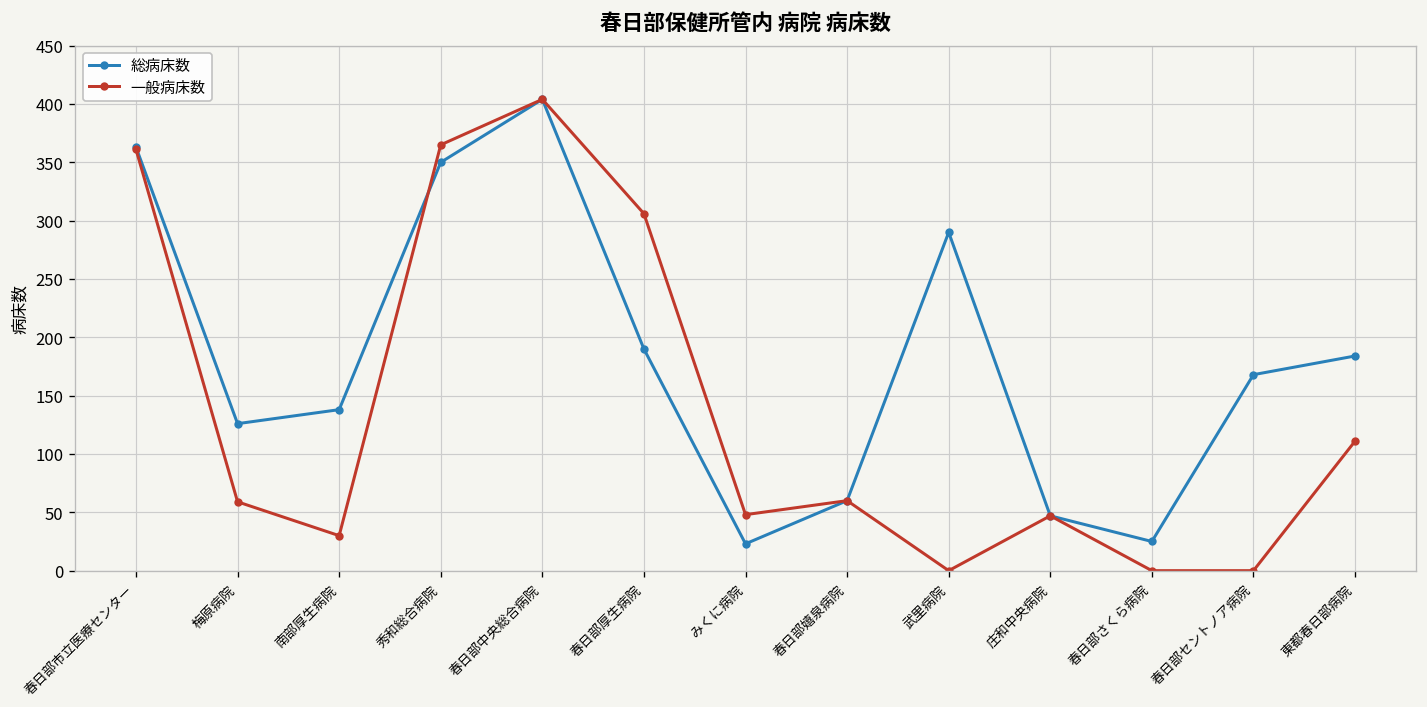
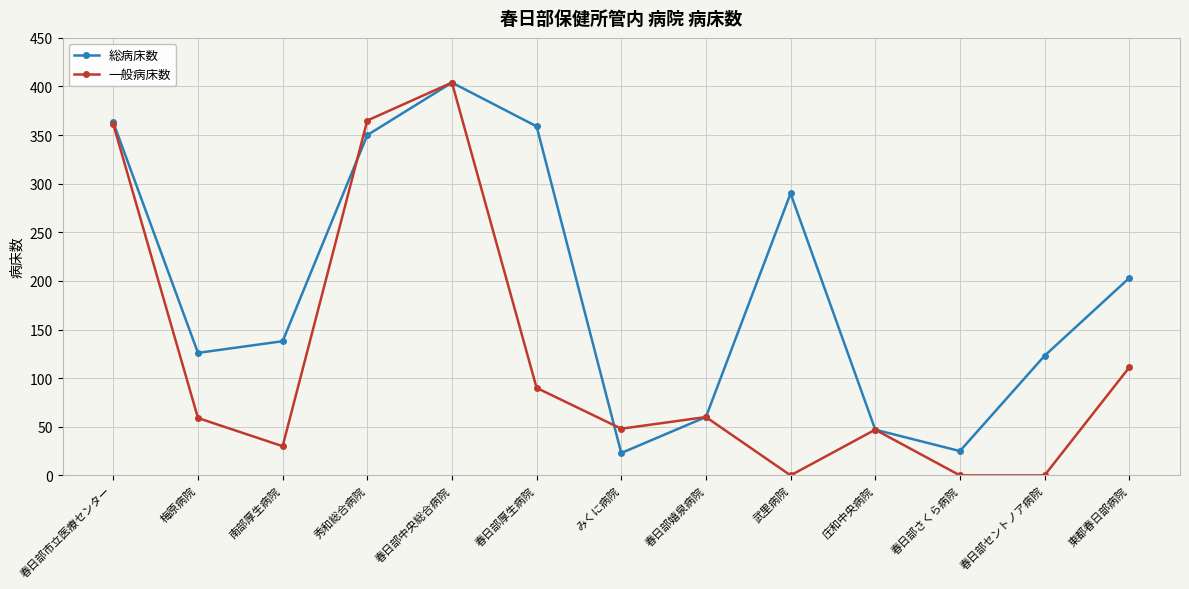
  {
    "総病床数": {
      "梅原病院": 130,
      "南部厚生病院": 140,
      "秀和総合病院": 350,
-     "春日部厚生病院": 190,
+     "春日部厚生病院": 360,
      "みくに病院": 20,
      "武里病院": 290,
      "春日部さくら病院": 30,
-     "春日部セントノア病院": 170,
-     "東都春日部病院": 180
+     "春日部セントノア病院": 120,
+     "東都春日部病院": 200
    },
    "一般病床数": {
      "梅原病院": 60,
      "南部厚生病院": 30,
      "秀和総合病院": 370,
-     "春日部厚生病院": 310,
+     "春日部厚生病院": 90,
      "みくに病院": 50,
      "武里病院": 0,
      "春日部さくら病院": 0,
      "春日部セントノア病院": 0,
      "東都春日部病院": 110
    }
  }
